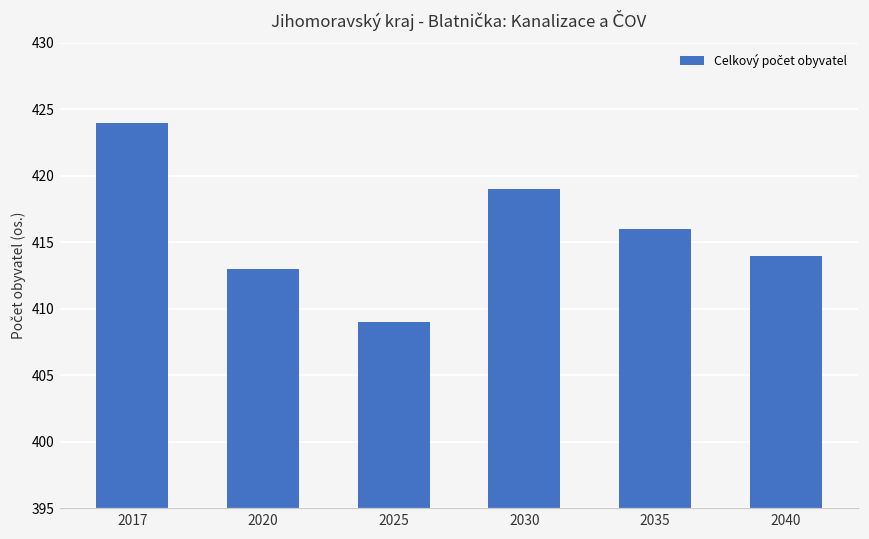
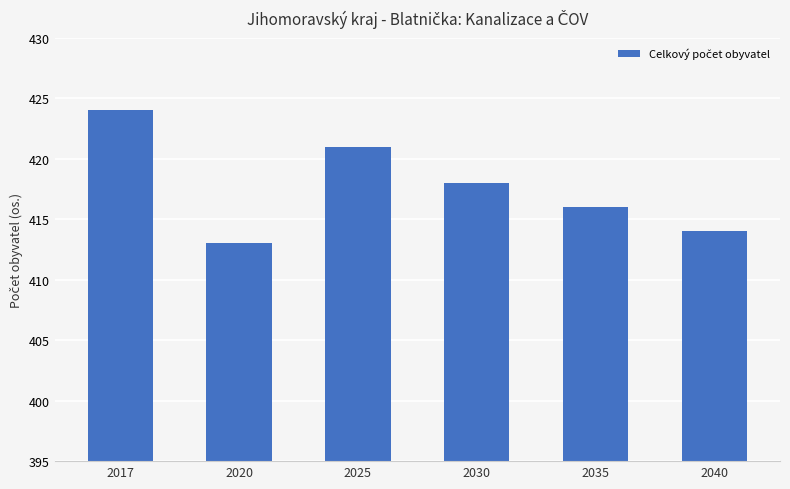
  {
    "2017": 424,
    "2020": 413,
-   "2025": 409,
-   "2030": 419,
+   "2025": 421,
+   "2030": 418,
    "2035": 416,
    "2040": 414
  }
